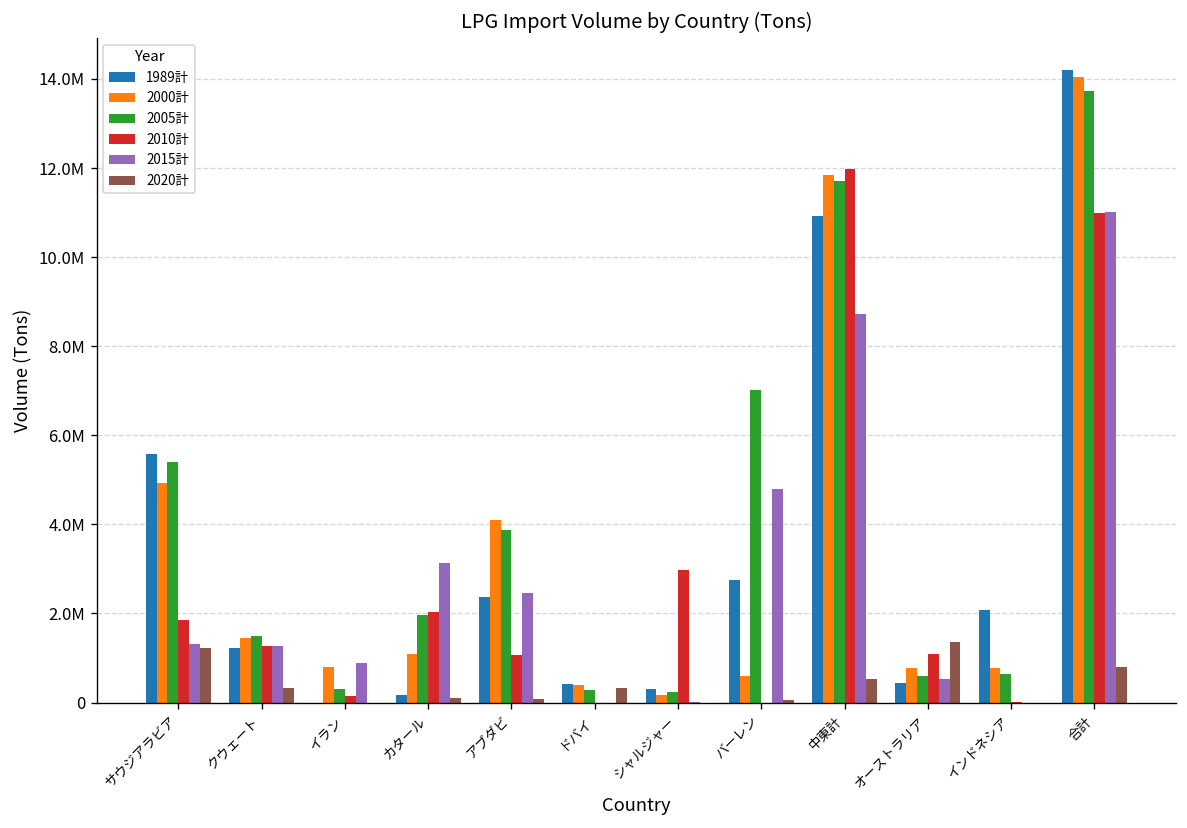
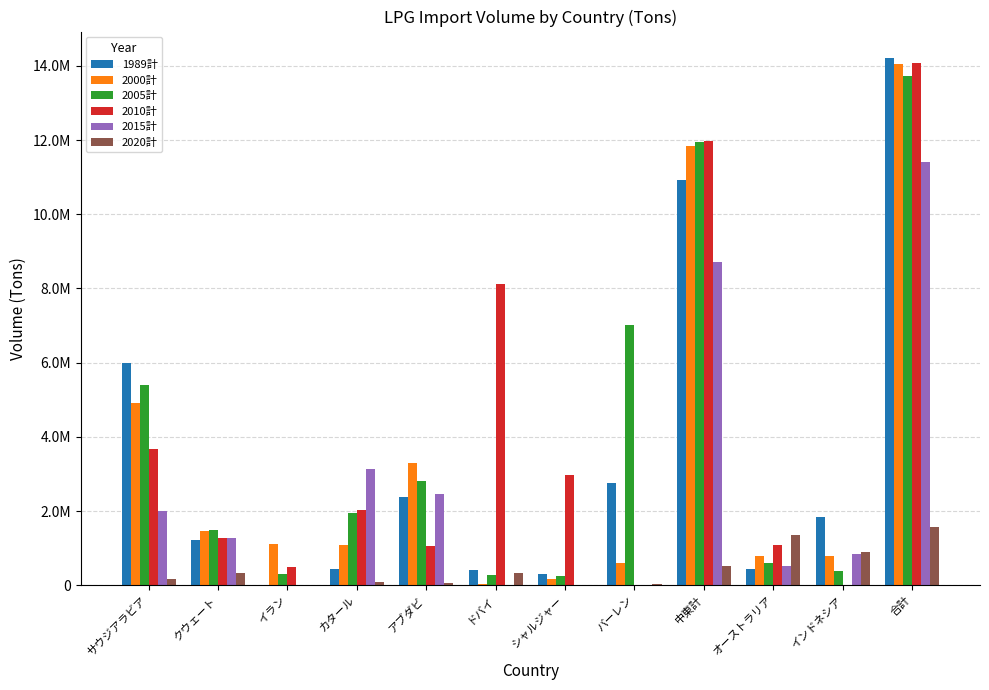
  {
    "1989計": {
-     "サウジアラビア": 5600000,
+     "サウジアラビア": 6000000,
      "クウェート": 1200000,
      "イラン": 0,
-     "カタール": 200000,
+     "カタール": 400000,
      "アブダビ": 2400000,
      "ドバイ": 400000,
      "シャルジャー": 300000,
      "バーレン": 2700000,
      "中東計": 10900000,
      "オーストラリア": 400000,
-     "インドネシア": 2100000,
+     "インドネシア": 1800000,
      "合計": 14200000
    },
    "2000計": {
      "サウジアラビア": 4900000,
      "クウェート": 1500000,
-     "イラン": 800000,
+     "イラン": 1100000,
      "カタール": 1100000,
-     "アブダビ": 4100000,
-     "ドバイ": 400000,
+     "アブダビ": 3300000,
+     "ドバイ": 100000,
      "シャルジャー": 200000,
      "バーレン": 600000,
      "中東計": 11800000,
      "オーストラリア": 800000,
      "インドネシア": 800000,
      "合計": 14000000
    },
    "2005計": {
      "サウジアラビア": 5400000,
      "クウェート": 1500000,
      "イラン": 300000,
      "カタール": 2000000,
-     "アブダビ": 3900000,
+     "アブダビ": 2800000,
      "ドバイ": 300000,
      "シャルジャー": 200000,
      "バーレン": 7000000,
-     "中東計": 11700000,
+     "中東計": 12000000,
      "オーストラリア": 600000,
-     "インドネシア": 700000,
+     "インドネシア": 400000,
      "合計": 13700000
    },
    "2010計": {
-     "サウジアラビア": 1800000,
+     "サウジアラビア": 3700000,
      "クウェート": 1300000,
-     "イラン": 100000,
+     "イラン": 500000,
      "カタール": 2000000,
      "アブダビ": 1100000,
-     "ドバイ": 0,
+     "ドバイ": 8100000,
      "シャルジャー": 3000000,
      "バーレン": 0,
      "中東計": 12000000,
      "オーストラリア": 1100000,
-     "合計": 11000000
+     "合計": 14100000
    },
    "2015計": {
-     "サウジアラビア": 1300000,
+     "サウジアラビア": 2000000,
      "クウェート": 1300000,
-     "イラン": 900000,
+     "イラン": 0,
      "カタール": 3100000,
      "アブダビ": 2500000,
      "ドバイ": 0,
-     "バーレン": 4800000,
+     "バーレン": 0,
      "中東計": 8700000,
      "オーストラリア": 500000,
-     "インドネシア": 0,
-     "合計": 11000000
+     "インドネシア": 800000,
+     "合計": 11400000
    },
    "2020計": {
-     "サウジアラビア": 1200000,
+     "サウジアラビア": 200000,
      "クウェート": 300000,
      "イラン": 0,
      "カタール": 100000,
      "アブダビ": 100000,
      "ドバイ": 300000,
      "シャルジャー": 0,
      "中東計": 500000,
      "オーストラリア": 1400000,
-     "インドネシア": 0,
-     "合計": 800000
+     "インドネシア": 900000,
+     "合計": 1600000
    }
  }
